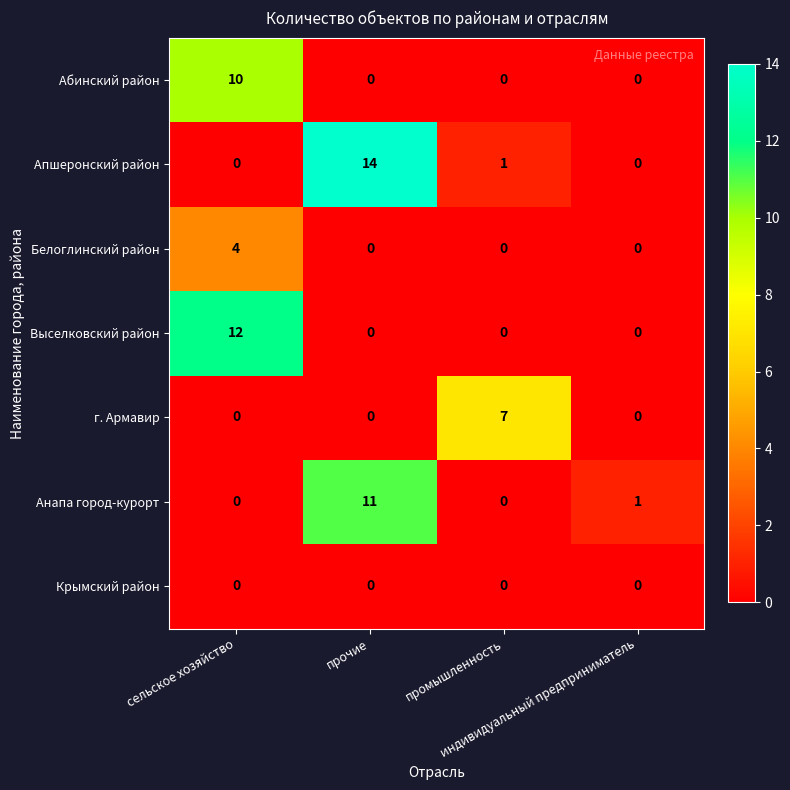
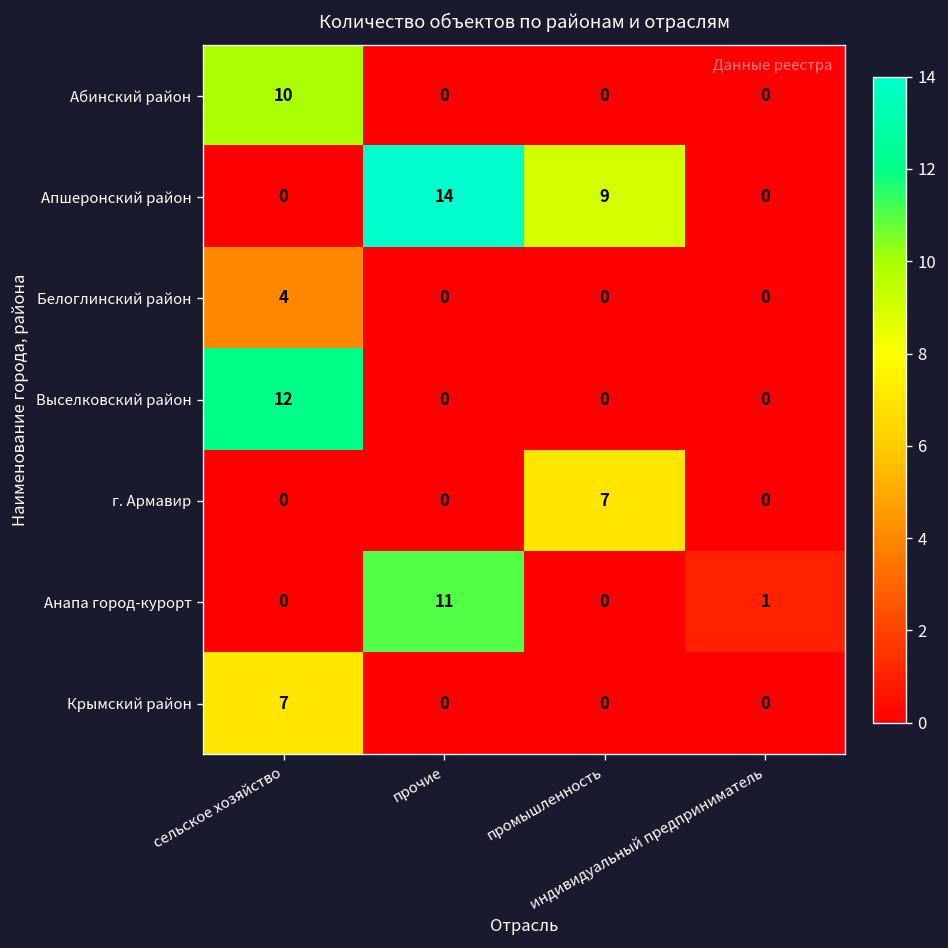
  {
    "Абинский район": {
      "сельское хозяйство": 10,
      "прочие": 0,
      "промышленность": 0
    },
    "Апшеронский район": {
      "сельское хозяйство": 0,
      "прочие": 14,
-     "промышленность": 1,
+     "промышленность": 9,
      "индивидуальный предприниматель": 0
    },
    "Белоглинский район": {
      "сельское хозяйство": 4,
      "прочие": 0,
      "промышленность": 0,
      "индивидуальный предприниматель": 0
    },
    "Выселковский район": {
      "сельское хозяйство": 12,
      "прочие": 0,
      "промышленность": 0,
      "индивидуальный предприниматель": 0
    },
    "г. Армавир": {
      "сельское хозяйство": 0,
      "прочие": 0,
      "промышленность": 7,
      "индивидуальный предприниматель": 0
    },
    "Анапа город-курорт": {
      "сельское хозяйство": 0,
      "прочие": 11,
      "промышленность": 0,
      "индивидуальный предприниматель": 1
    },
    "Крымский район": {
-     "сельское хозяйство": 0,
+     "сельское хозяйство": 7,
      "прочие": 0,
      "промышленность": 0,
      "индивидуальный предприниматель": 0
    }
  }
